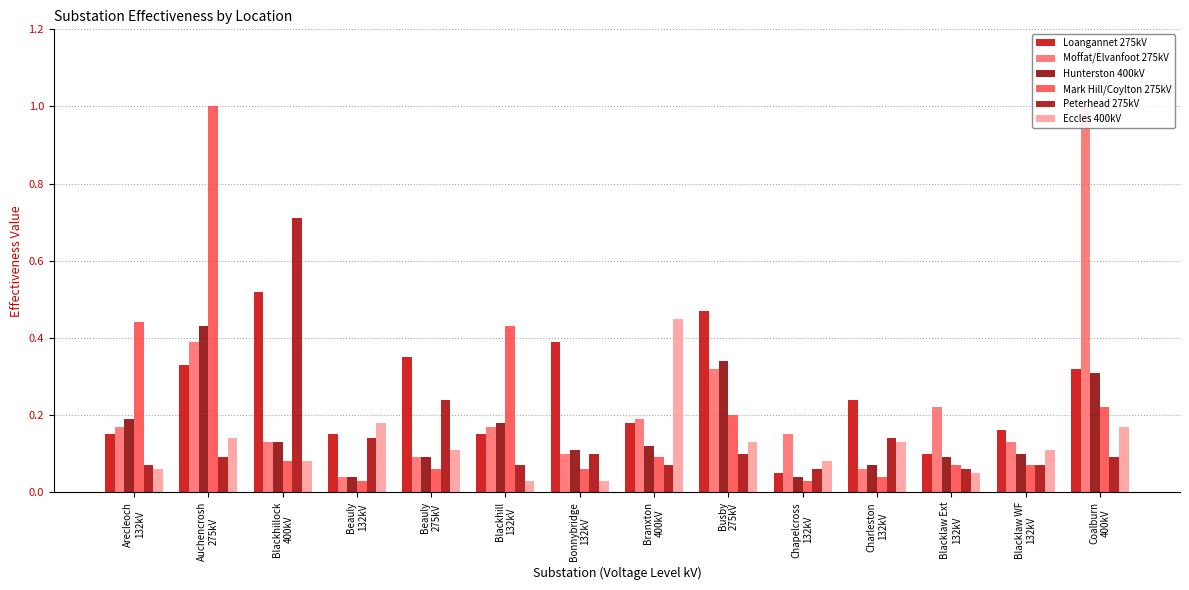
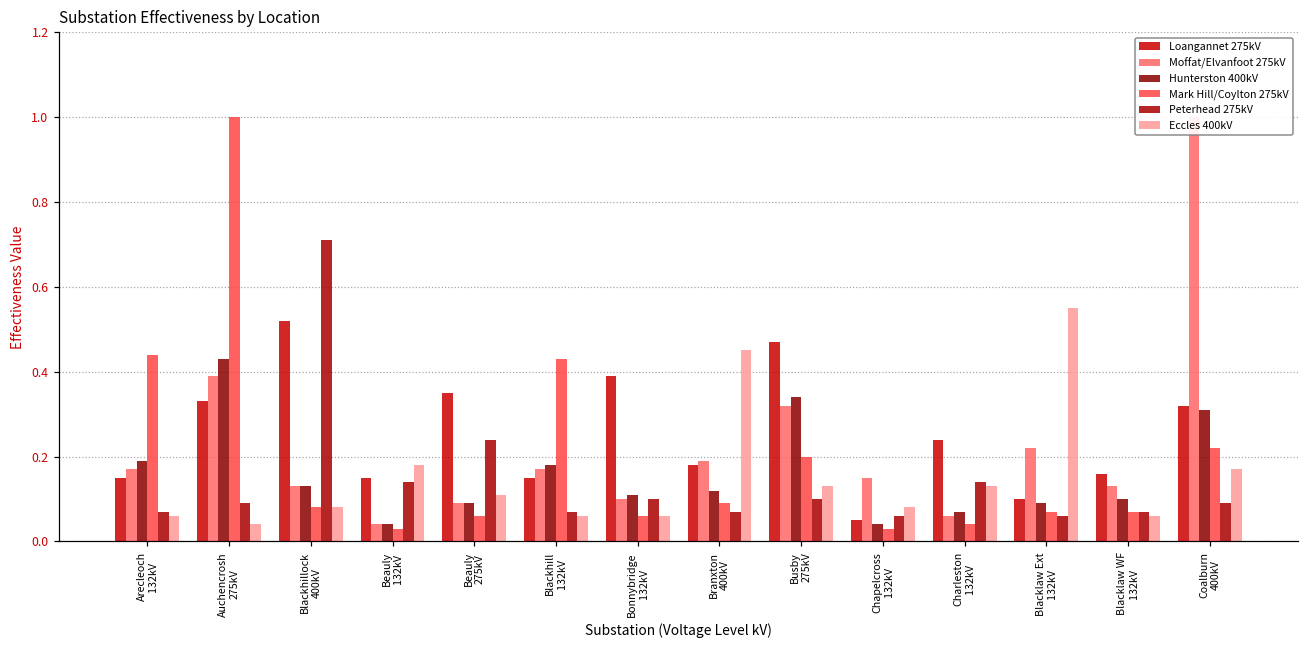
  {
    "Eccles 400kV": {
      "Arecleoch 132kV": 0.06,
-     "Auchencrosh 275kV": 0.14,
+     "Auchencrosh 275kV": 0.04,
      "Blackhillock 400kV": 0.08,
      "Beauly 132kV": 0.18,
      "Beauly 275kV": 0.11,
-     "Blackhill 132kV": 0.03,
-     "Bonnybridge 132kV": 0.03,
+     "Blackhill 132kV": 0.06,
+     "Bonnybridge 132kV": 0.06,
      "Branxton 400kV": 0.45,
      "Busby 275kV": 0.13,
      "Chapelcross 132kV": 0.08,
      "Charleston 132kV": 0.13,
-     "Blacklaw Ext 132kV": 0.05,
-     "Blacklaw WF 132kV": 0.11,
+     "Blacklaw Ext 132kV": 0.55,
+     "Blacklaw WF 132kV": 0.06,
      "Coalburn 400kV": 0.17
    }
  }
